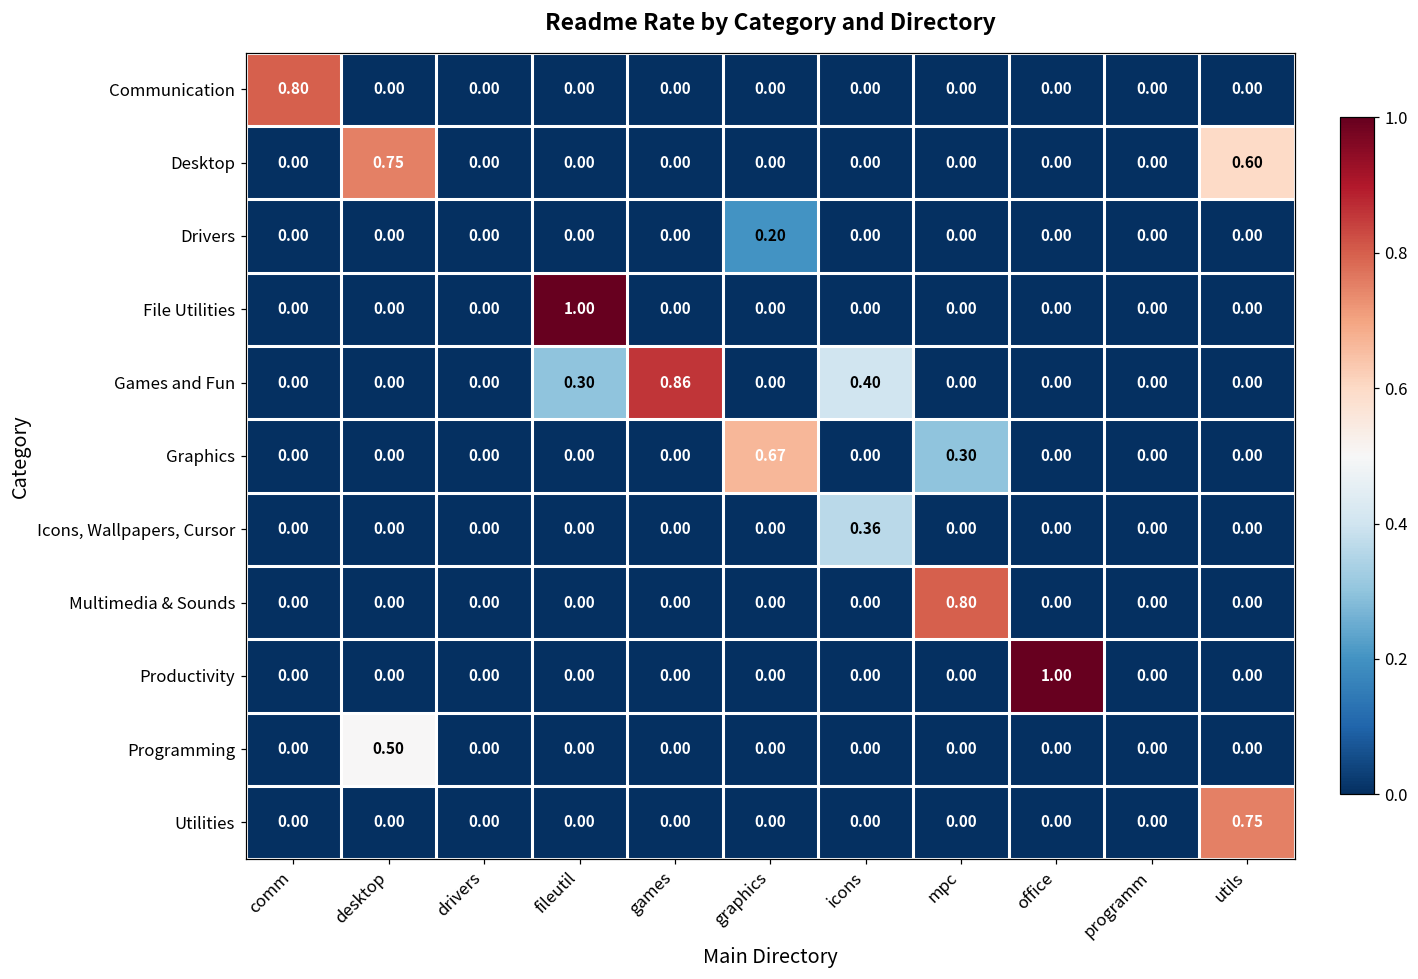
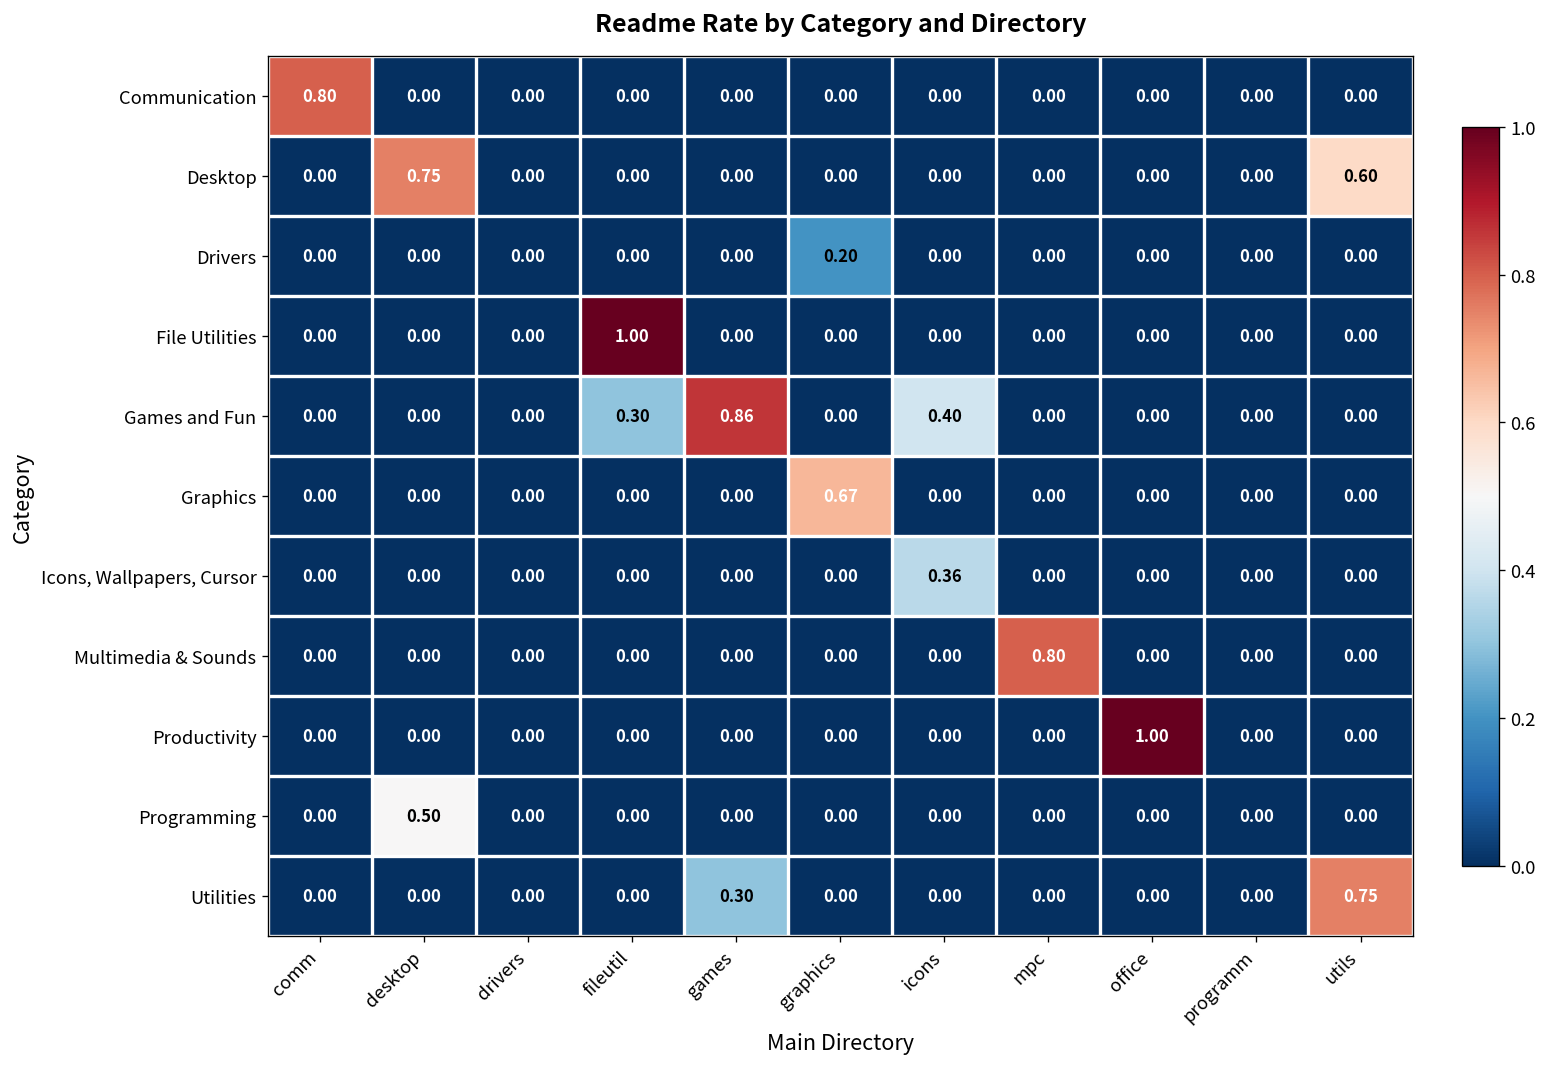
  {
    "Communication": {
      "comm": 0.80,
      "desktop": 0.00,
      "drivers": 0.00,
      "fileutil": 0.00,
      "games": 0.00,
      "graphics": 0.00,
      "icons": 0.00,
      "mpc": 0.00,
      "office": 0.00,
      "programm": 0.00,
      "utils": 0.00
    },
    "Desktop": {
      "comm": 0.00,
      "desktop": 0.75,
      "drivers": 0.00,
      "fileutil": 0.00,
      "games": 0.00,
      "graphics": 0.00,
      "icons": 0.00,
      "mpc": 0.00,
      "office": 0.00,
      "programm": 0.00,
      "utils": 0.60
    },
    "Drivers": {
      "comm": 0.00,
      "desktop": 0.00,
      "drivers": 0.00,
      "fileutil": 0.00,
      "games": 0.00,
      "graphics": 0.20,
      "icons": 0.00,
      "mpc": 0.00,
      "office": 0.00,
      "programm": 0.00,
      "utils": 0.00
    },
    "File Utilities": {
      "comm": 0.00,
      "desktop": 0.00,
      "drivers": 0.00,
      "fileutil": 1.00,
      "games": 0.00,
      "graphics": 0.00,
      "icons": 0.00,
      "mpc": 0.00,
      "office": 0.00,
      "programm": 0.00,
      "utils": 0.00
    },
    "Games and Fun": {
      "comm": 0.00,
      "desktop": 0.00,
      "drivers": 0.00,
      "fileutil": 0.30,
      "games": 0.86,
      "graphics": 0.00,
      "icons": 0.40,
      "mpc": 0.00,
      "office": 0.00,
      "programm": 0.00,
      "utils": 0.00
    },
    "Graphics": {
      "comm": 0.00,
      "desktop": 0.00,
      "drivers": 0.00,
      "fileutil": 0.00,
      "games": 0.00,
      "graphics": 0.67,
      "icons": 0.00,
-     "mpc": 0.30,
+     "mpc": 0.00,
      "office": 0.00,
      "programm": 0.00,
      "utils": 0.00
    },
    "Icons, Wallpapers, Cursor": {
      "comm": 0.00,
      "desktop": 0.00,
      "drivers": 0.00,
      "fileutil": 0.00,
      "games": 0.00,
      "graphics": 0.00,
      "icons": 0.36,
      "mpc": 0.00,
      "office": 0.00,
      "programm": 0.00,
      "utils": 0.00
    },
    "Multimedia & Sounds": {
      "comm": 0.00,
      "desktop": 0.00,
      "drivers": 0.00,
      "fileutil": 0.00,
      "games": 0.00,
      "graphics": 0.00,
      "icons": 0.00,
      "mpc": 0.80,
      "office": 0.00,
      "programm": 0.00,
      "utils": 0.00
    },
    "Productivity": {
      "comm": 0.00,
      "desktop": 0.00,
      "drivers": 0.00,
      "fileutil": 0.00,
      "games": 0.00,
      "graphics": 0.00,
      "icons": 0.00,
      "mpc": 0.00,
      "office": 1.00,
      "programm": 0.00,
      "utils": 0.00
    },
    "Programming": {
      "comm": 0.00,
      "desktop": 0.50,
      "drivers": 0.00,
      "fileutil": 0.00,
      "games": 0.00,
      "graphics": 0.00,
      "icons": 0.00,
      "mpc": 0.00,
      "office": 0.00,
      "programm": 0.00,
      "utils": 0.00
    },
    "Utilities": {
      "comm": 0.00,
      "desktop": 0.00,
      "drivers": 0.00,
      "fileutil": 0.00,
-     "games": 0.00,
+     "games": 0.30,
      "graphics": 0.00,
      "icons": 0.00,
      "mpc": 0.00,
      "office": 0.00,
      "programm": 0.00,
      "utils": 0.75
    }
  }
